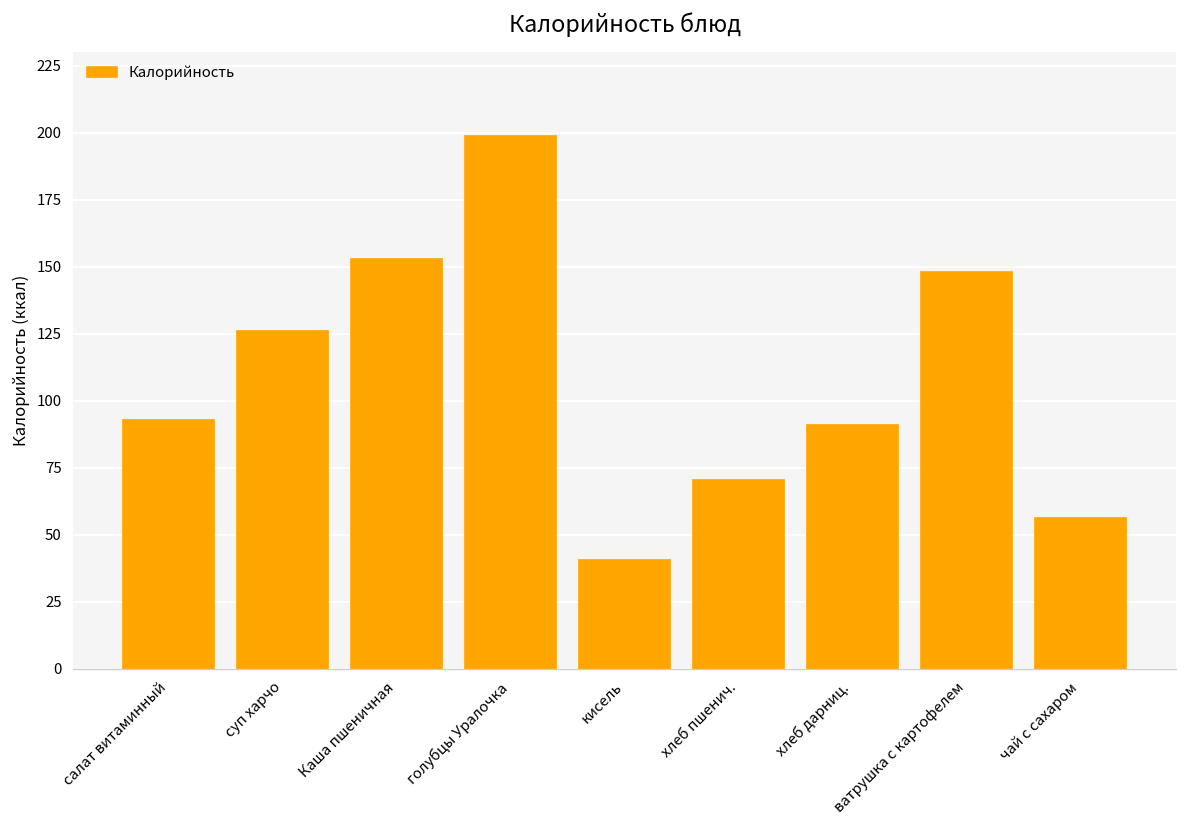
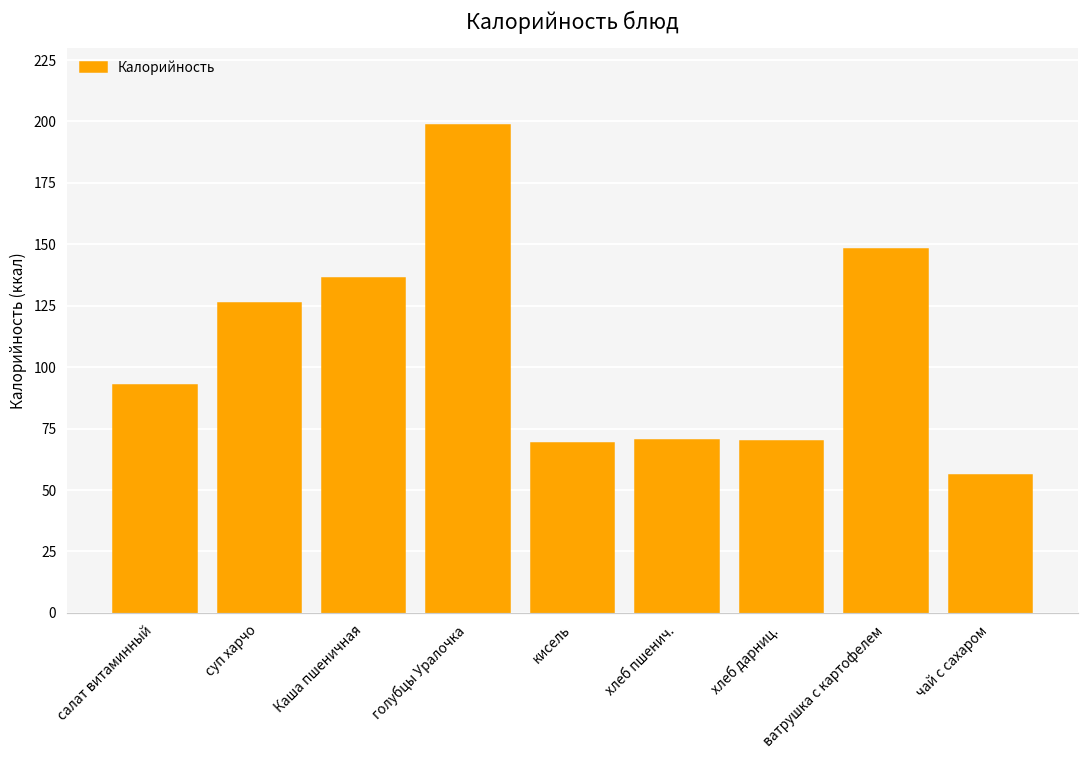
  {
    "салат витаминный": 93,
    "суп харчо": 126,
-   "Каша пшеничная": 153,
+   "Каша пшеничная": 136,
    "голубцы Уралочка": 199,
-   "кисель": 41,
+   "кисель": 69,
    "хлеб пшенич.": 70,
-   "хлеб дарниц.": 91,
+   "хлеб дарниц.": 70,
    "ватрушка с картофелем": 148,
    "чай с сахаром": 56
  }
